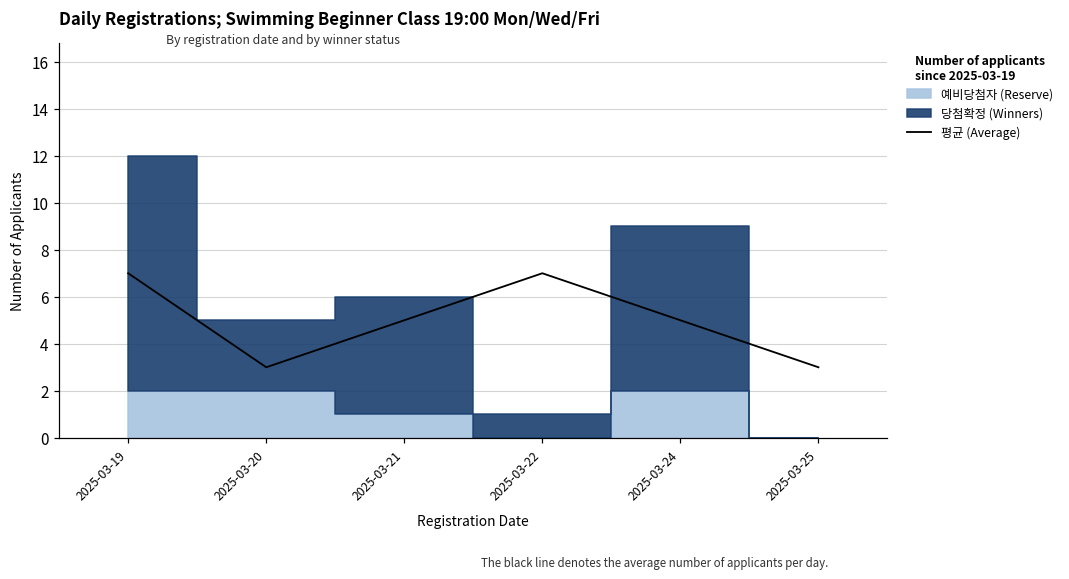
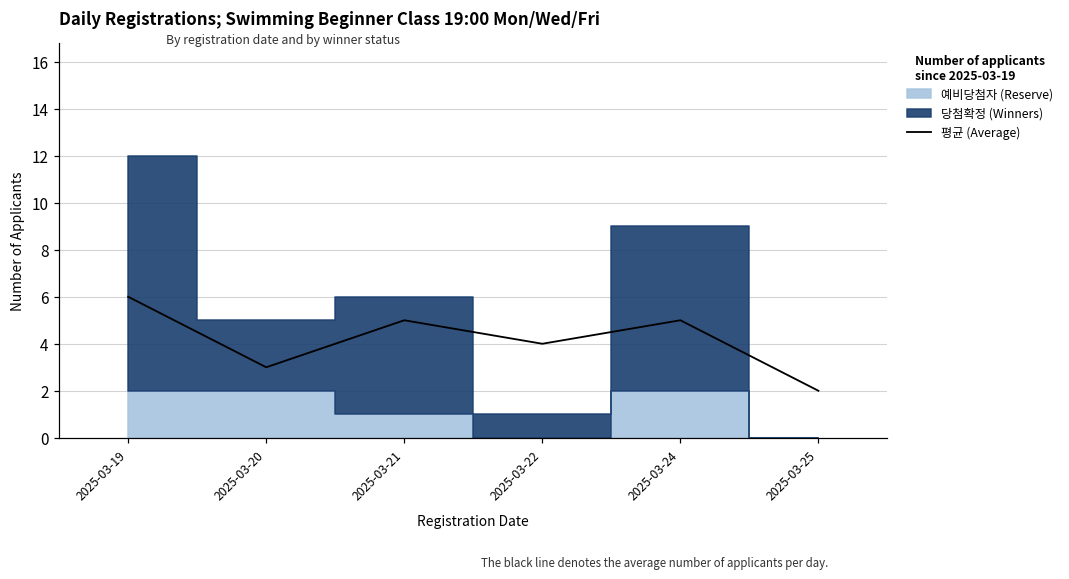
  {
    "평균 (Average)": {
-     "2025-03-19": 7,
+     "2025-03-19": 6,
      "2025-03-20": 3,
      "2025-03-21": 5,
-     "2025-03-22": 7,
+     "2025-03-22": 4,
      "2025-03-24": 5,
-     "2025-03-25": 3
+     "2025-03-25": 2
    }
  }
